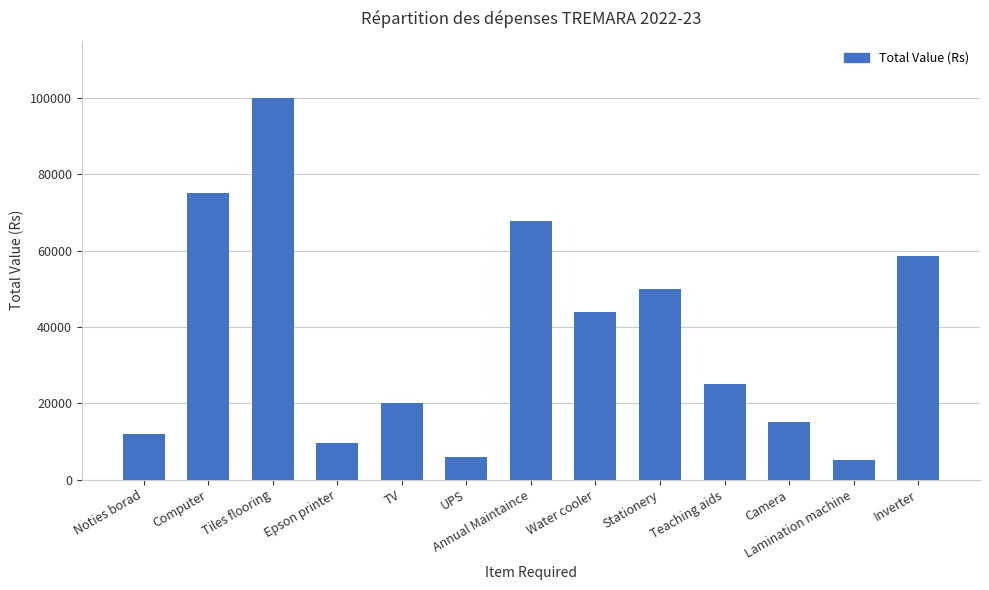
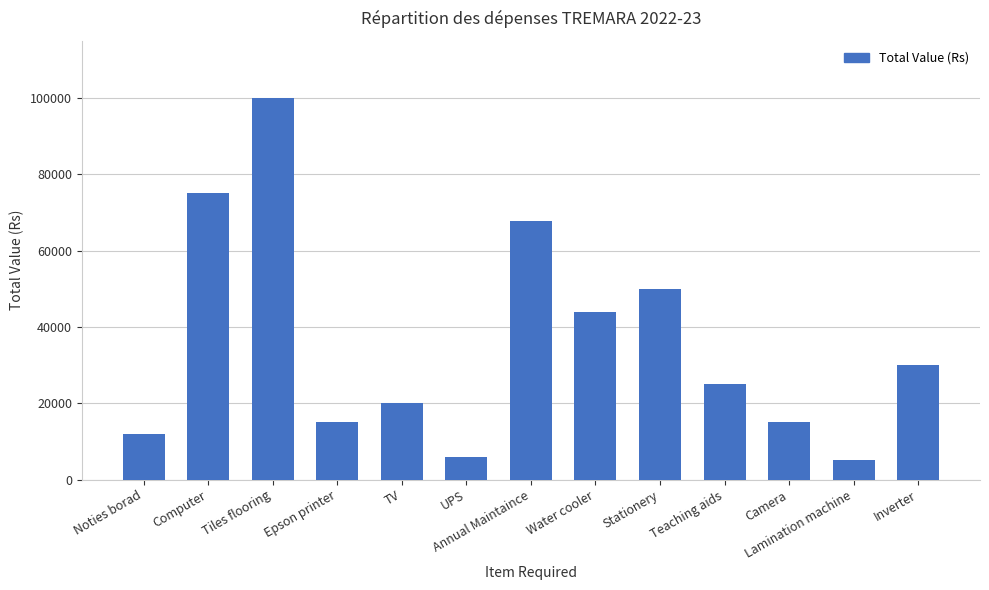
  {
    "Noties borad": 12000,
    "Computer": 75000,
    "Tiles flooring": 100000,
-   "Epson printer": 10000,
+   "Epson printer": 15000,
    "TV": 20000,
    "UPS": 6000,
    "Annual Maintaince": 68000,
    "Water cooler": 44000,
    "Stationery": 50000,
    "Teaching aids": 25000,
    "Camera": 15000,
    "Lamination machine": 5000,
-   "Inverter": 59000
+   "Inverter": 30000
  }
